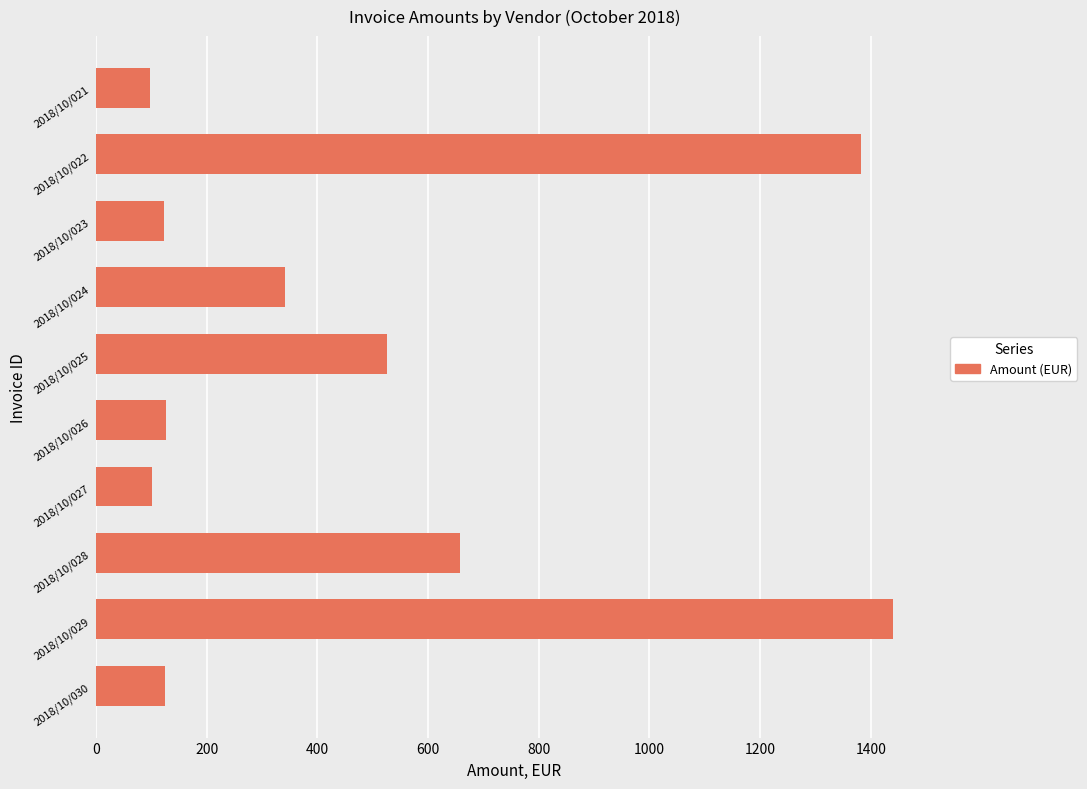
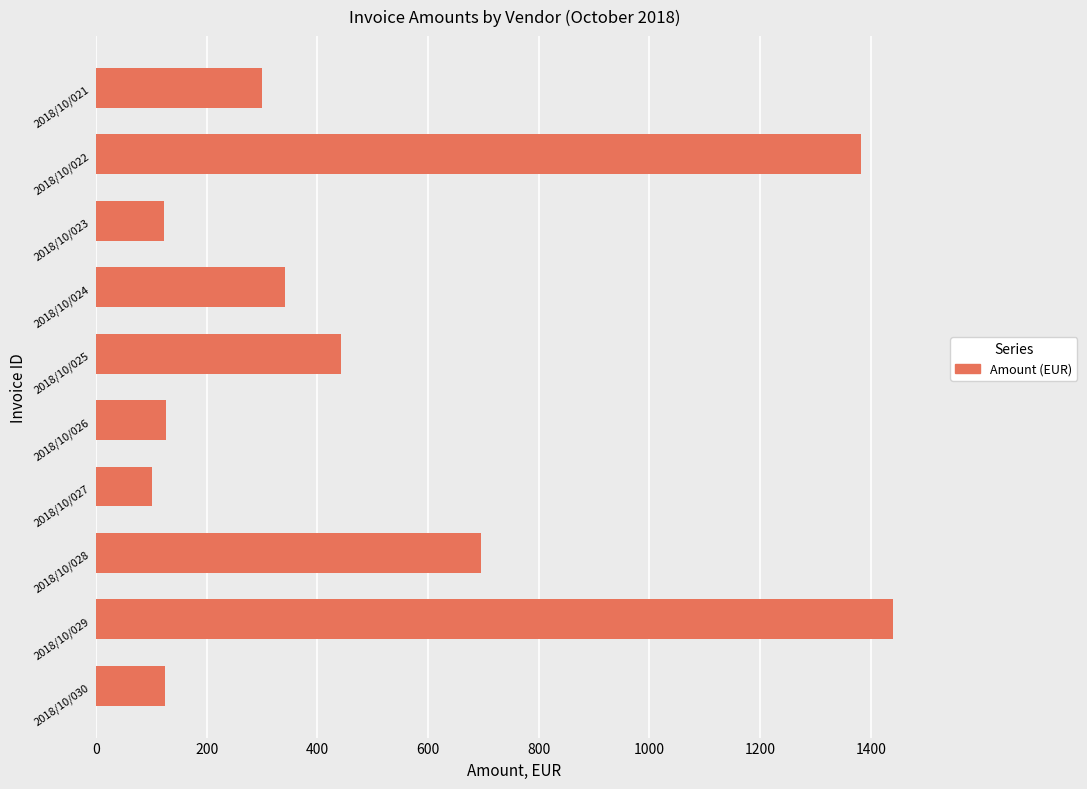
  {
-   "2018/10/021": 100,
+   "2018/10/021": 300,
    "2018/10/022": 1380,
    "2018/10/023": 120,
    "2018/10/024": 340,
-   "2018/10/025": 530,
+   "2018/10/025": 440,
    "2018/10/026": 130,
    "2018/10/027": 100,
-   "2018/10/028": 660,
+   "2018/10/028": 700,
    "2018/10/029": 1440,
    "2018/10/030": 130
  }
